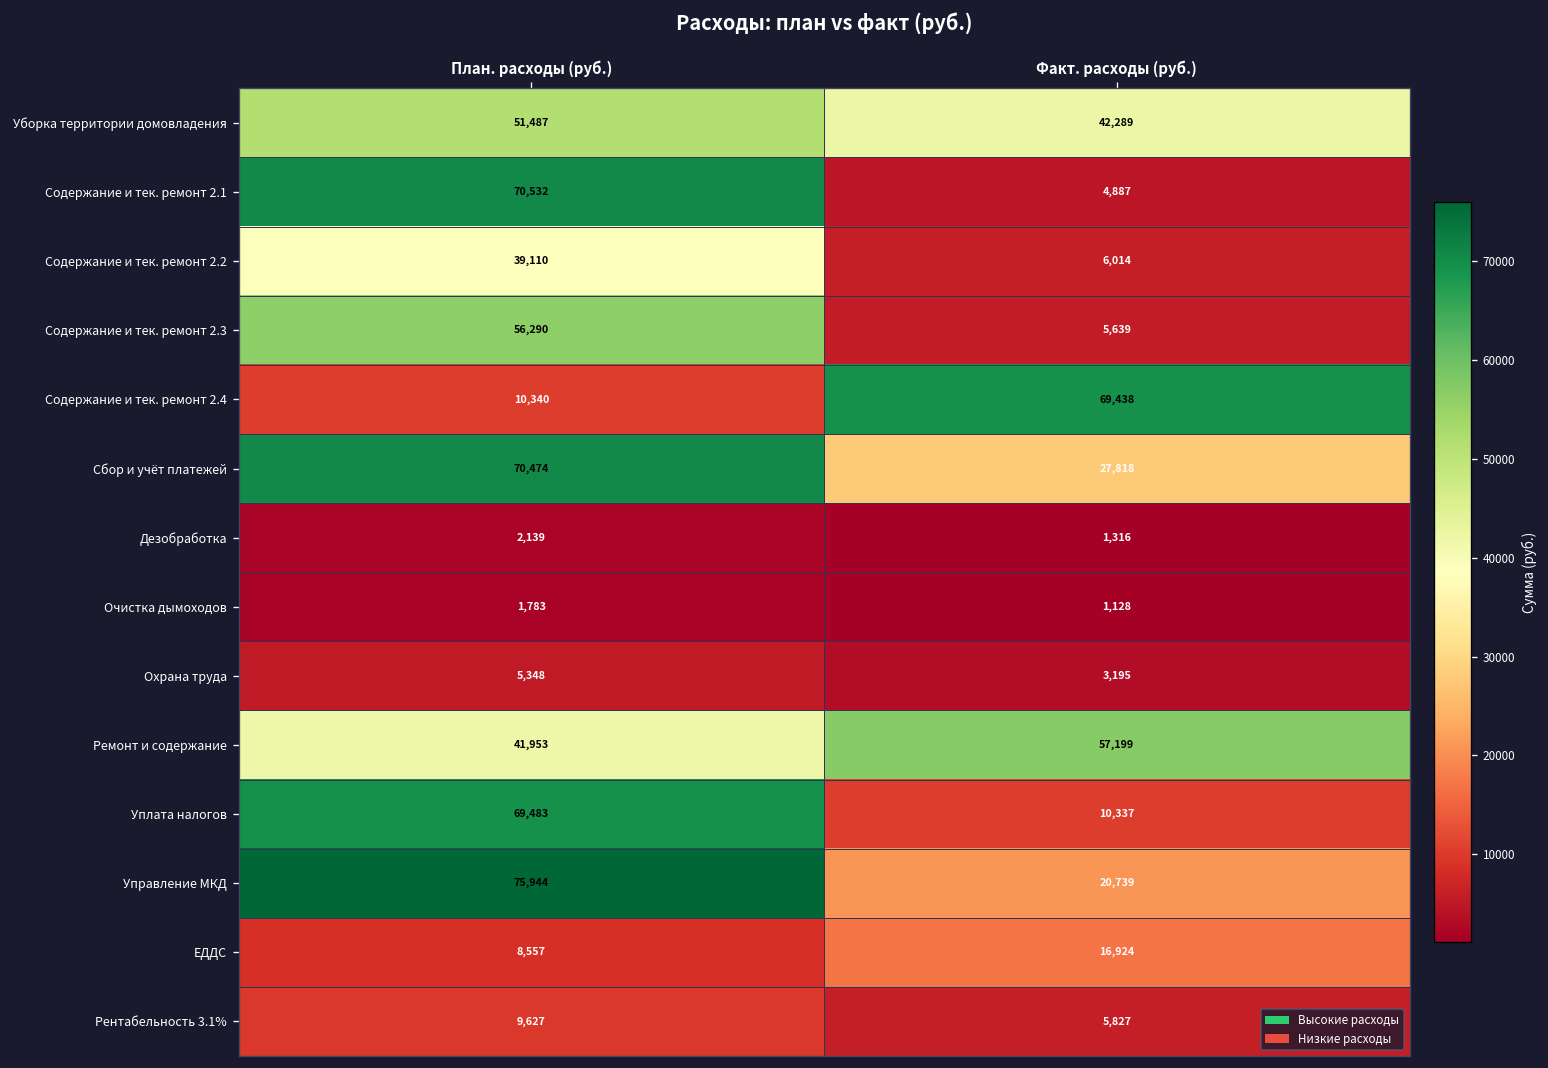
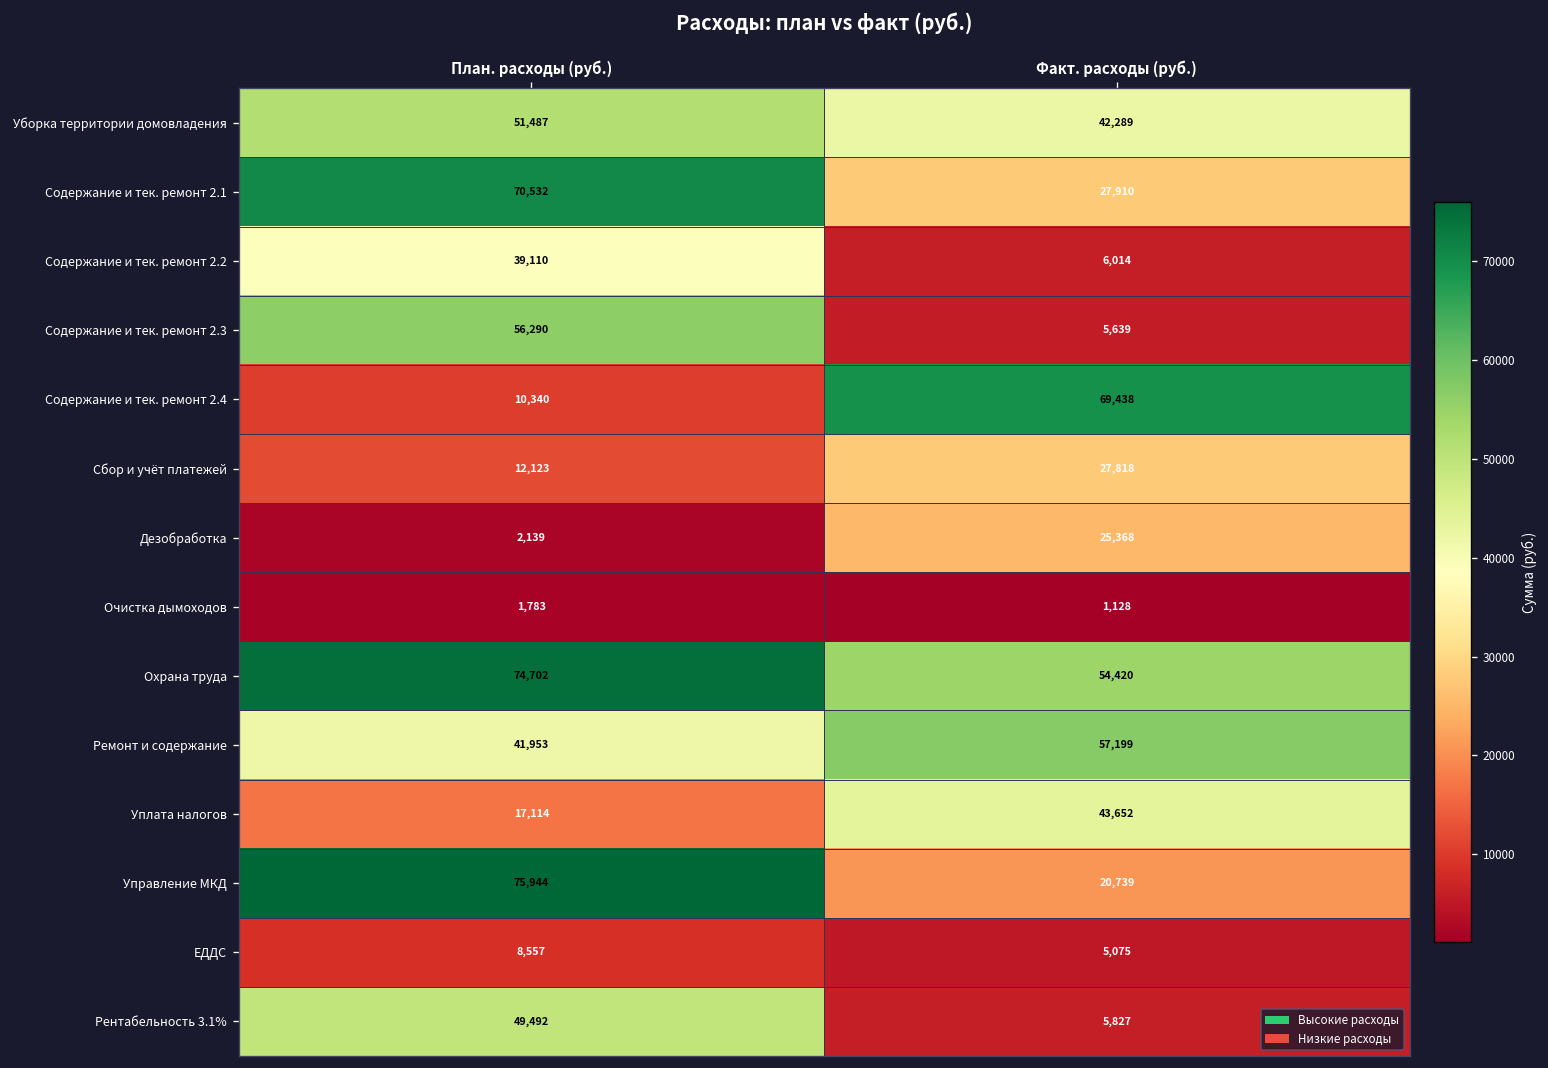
  {
    "Уборка территории домовладения": {
      "План. расходы (руб.)": "51,487",
      "Факт. расходы (руб.)": "42,289"
    },
    "Содержание и тек. ремонт 2.1": {
      "План. расходы (руб.)": "70,532",
-     "Факт. расходы (руб.)": "4,887"
+     "Факт. расходы (руб.)": "27,910"
    },
    "Содержание и тек. ремонт 2.2": {
      "План. расходы (руб.)": "39,110",
      "Факт. расходы (руб.)": "6,014"
    },
    "Содержание и тек. ремонт 2.3": {
      "План. расходы (руб.)": "56,290",
      "Факт. расходы (руб.)": "5,639"
    },
    "Содержание и тек. ремонт 2.4": {
      "План. расходы (руб.)": "10,340",
      "Факт. расходы (руб.)": "69,438"
    },
    "Сбор и учёт платежей": {
-     "План. расходы (руб.)": "70,474",
+     "План. расходы (руб.)": "12,123",
      "Факт. расходы (руб.)": "27,818"
    },
    "Дезобработка": {
      "План. расходы (руб.)": "2,139",
-     "Факт. расходы (руб.)": "1,316"
+     "Факт. расходы (руб.)": "25,368"
    },
    "Очистка дымоходов": {
      "План. расходы (руб.)": "1,783",
      "Факт. расходы (руб.)": "1,128"
    },
    "Охрана труда": {
-     "План. расходы (руб.)": "5,348",
-     "Факт. расходы (руб.)": "3,195"
+     "План. расходы (руб.)": "74,702",
+     "Факт. расходы (руб.)": "54,420"
    },
    "Ремонт и содержание": {
      "План. расходы (руб.)": "41,953",
      "Факт. расходы (руб.)": "57,199"
    },
    "Уплата налогов": {
-     "План. расходы (руб.)": "69,483",
-     "Факт. расходы (руб.)": "10,337"
+     "План. расходы (руб.)": "17,114",
+     "Факт. расходы (руб.)": "43,652"
    },
    "Управление МКД": {
      "План. расходы (руб.)": "75,944",
      "Факт. расходы (руб.)": "20,739"
    },
    "ЕДДС": {
      "План. расходы (руб.)": "8,557",
-     "Факт. расходы (руб.)": "16,924"
+     "Факт. расходы (руб.)": "5,075"
    },
    "Рентабельность 3.1%": {
-     "План. расходы (руб.)": "9,627",
+     "План. расходы (руб.)": "49,492",
      "Факт. расходы (руб.)": "5,827"
    }
  }
